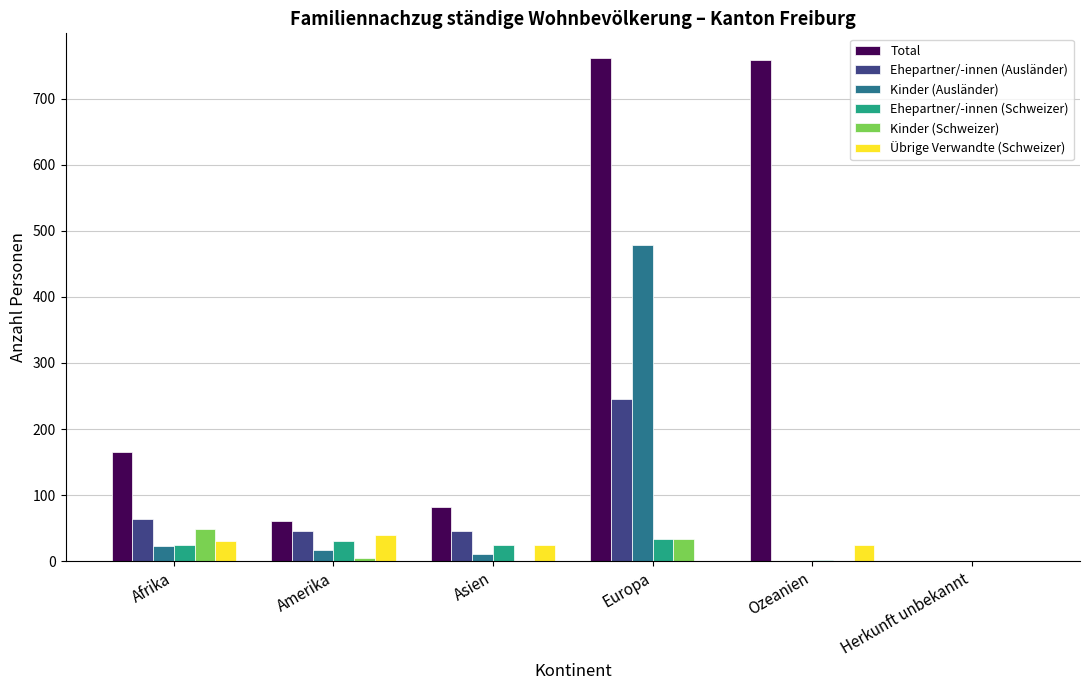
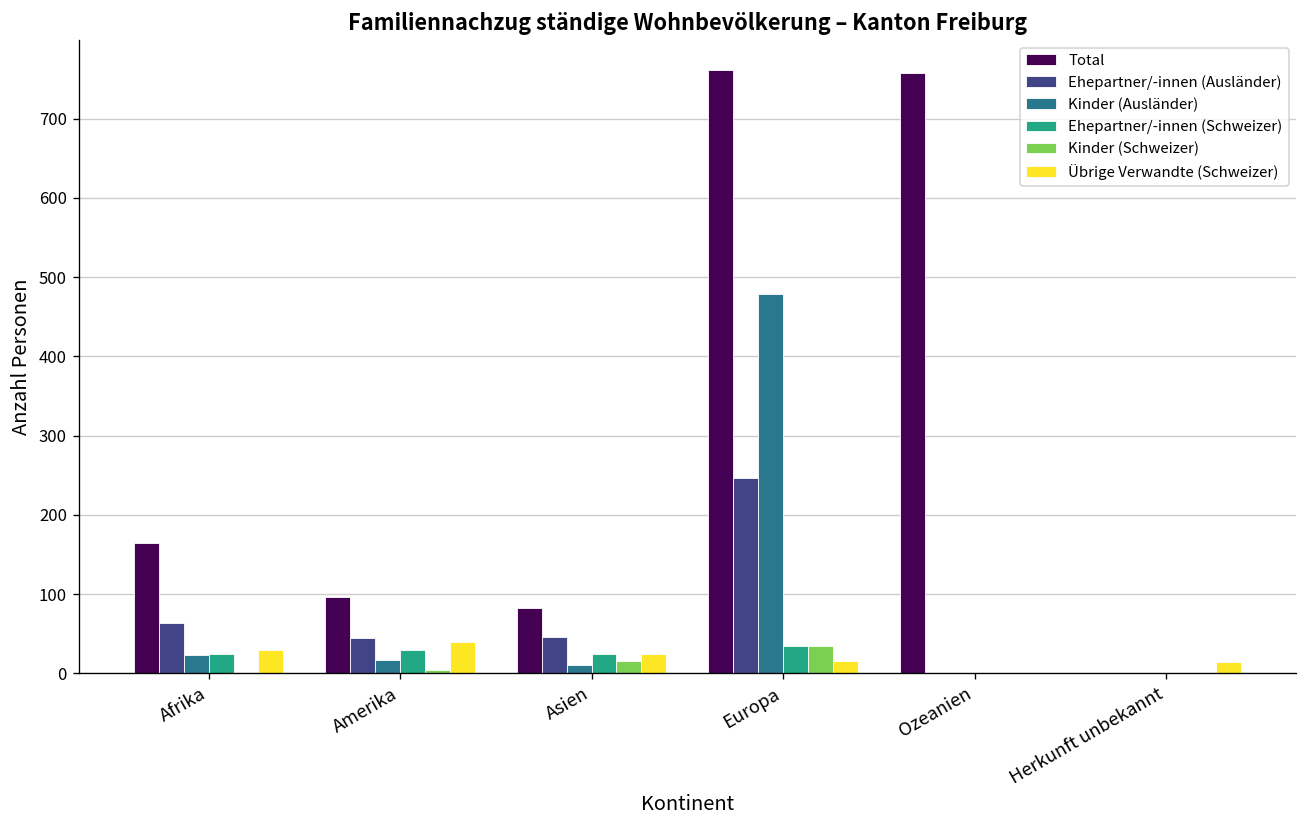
  {
    "Total": {
      "Afrika": 170,
-     "Amerika": 60,
+     "Amerika": 100,
      "Asien": 80,
      "Europa": 760,
      "Ozeanien": 760,
      "Herkunft unbekannt": 0
    },
    "Kinder (Schweizer)": {
-     "Afrika": 50,
+     "Afrika": 0,
      "Amerika": 0,
-     "Asien": 0,
+     "Asien": 20,
      "Europa": 30,
      "Ozeanien": 0,
      "Herkunft unbekannt": 0
    },
    "Übrige Verwandte (Schweizer)": {
      "Afrika": 30,
      "Amerika": 40,
      "Asien": 30,
-     "Europa": 0,
-     "Ozeanien": 20,
-     "Herkunft unbekannt": 0
+     "Europa": 20,
+     "Ozeanien": 0,
+     "Herkunft unbekannt": 10
    }
  }
